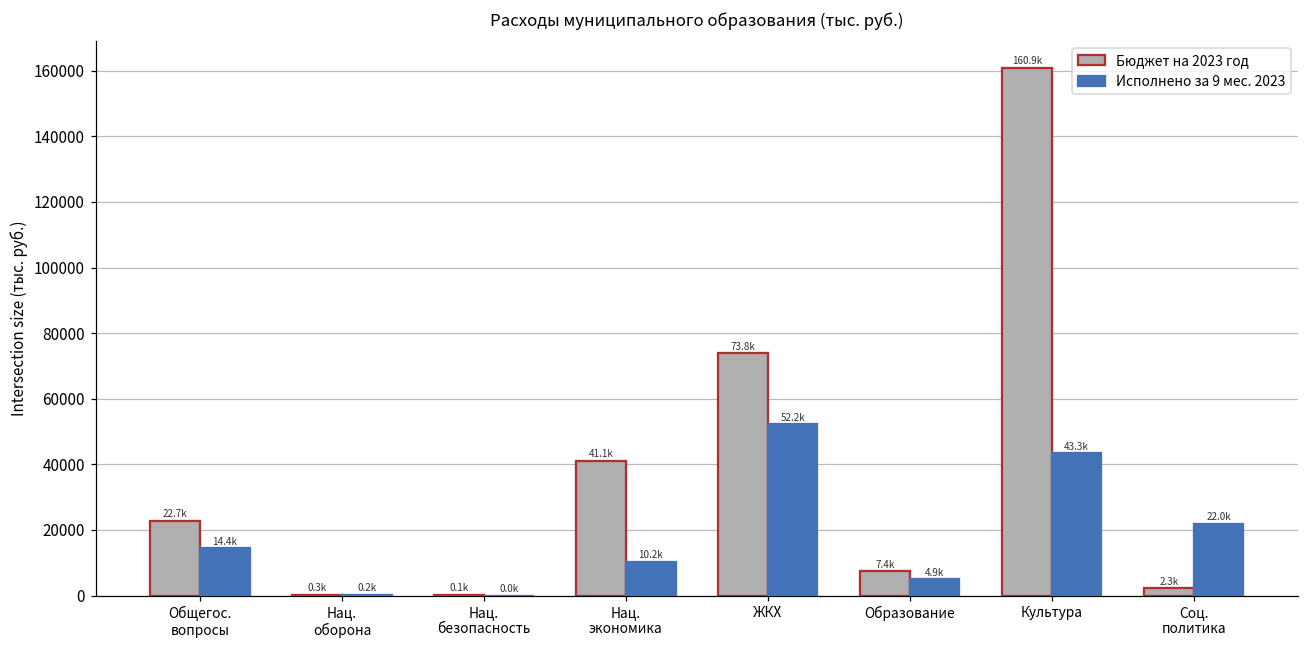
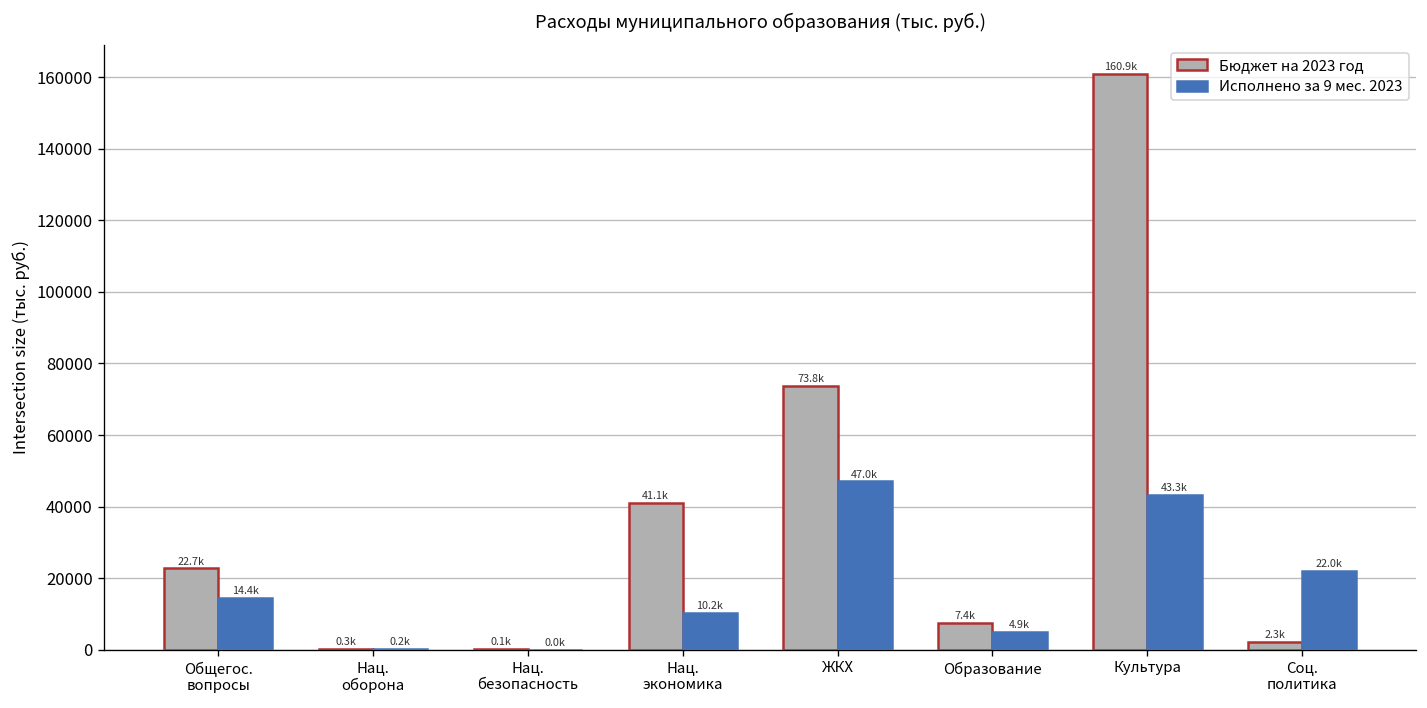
  {
    "Бюджет на 2023 год": {
      "Общегос. вопросы": "22.7k",
      "Нац. oборона": "0.3k",
      "Нац. безопасность": "0.1k",
      "Нац. экономика": "41.1k",
      "ЖКХ": "73.8k",
      "Образование": "7.4k",
      "Культура": "160.9k",
      "Соц. политика": "2.3k"
    },
    "Исполнено за 9 мес. 2023": {
      "Общегос. вопросы": "14.4k",
      "Нац. oборона": "0.2k",
      "Нац. экономика": "10.2k",
-     "ЖКХ": "52.2k",
+     "ЖКХ": "47.0k",
      "Образование": "4.9k",
      "Культура": "43.3k",
      "Соц. политика": "22.0k"
    }
  }
